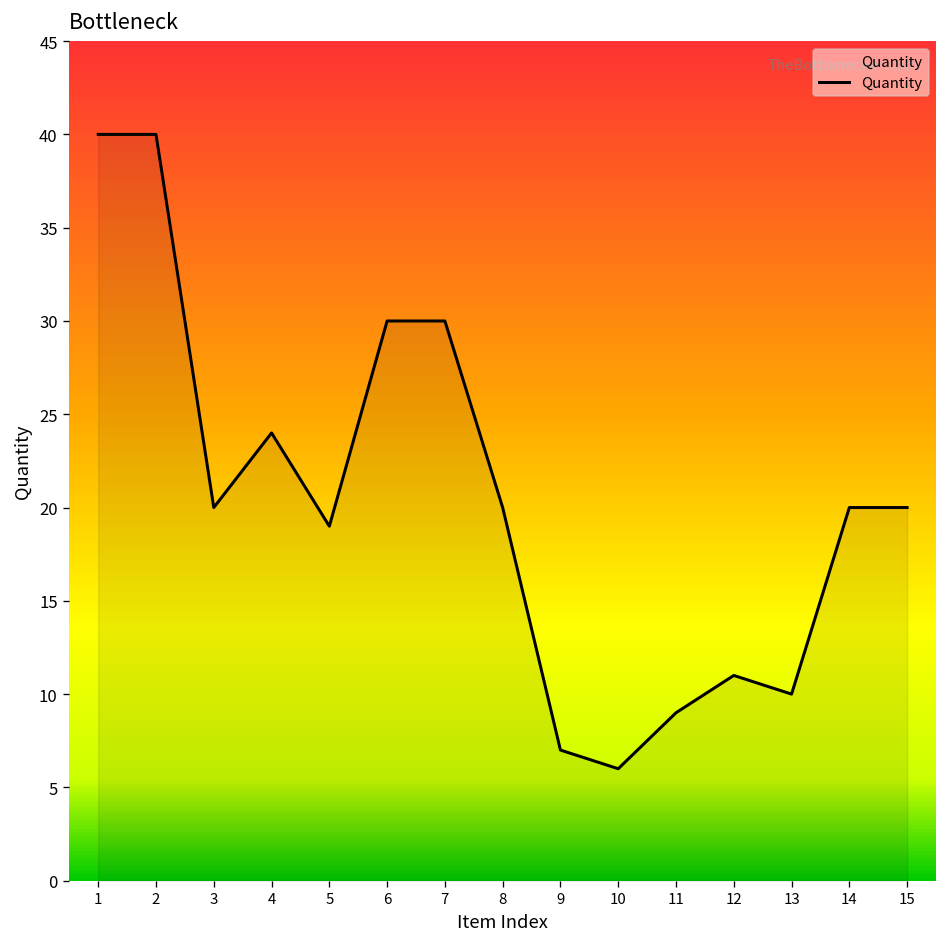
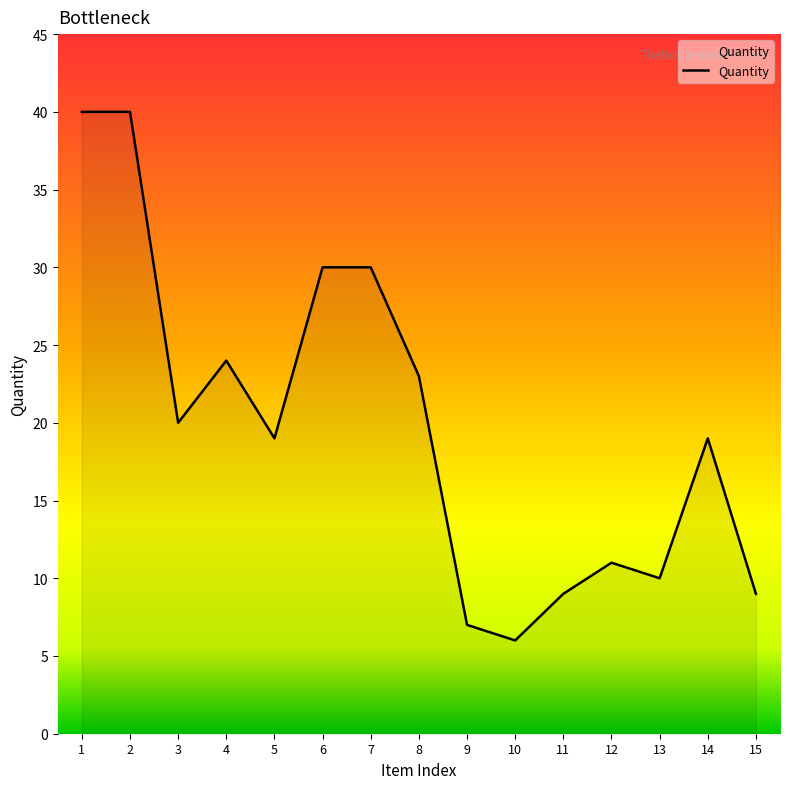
  {
    "1": 40,
    "2": 40,
    "3": 20,
    "4": 24,
    "5": 19,
    "6": 30,
    "7": 30,
-   "8": 20,
+   "8": 23,
    "9": 7,
    "10": 6,
    "11": 9,
    "12": 11,
    "13": 10,
-   "14": 20,
-   "15": 20
+   "14": 19,
+   "15": 9
  }
